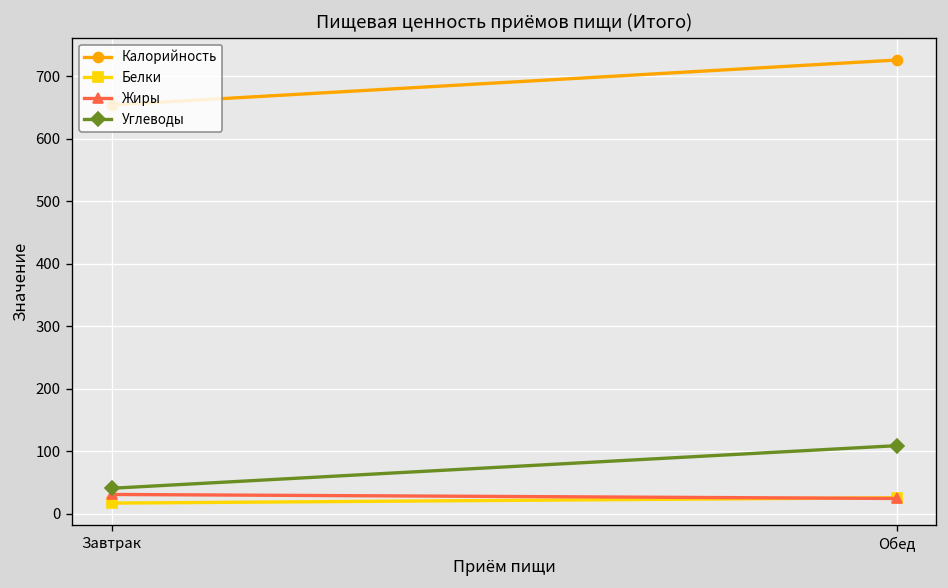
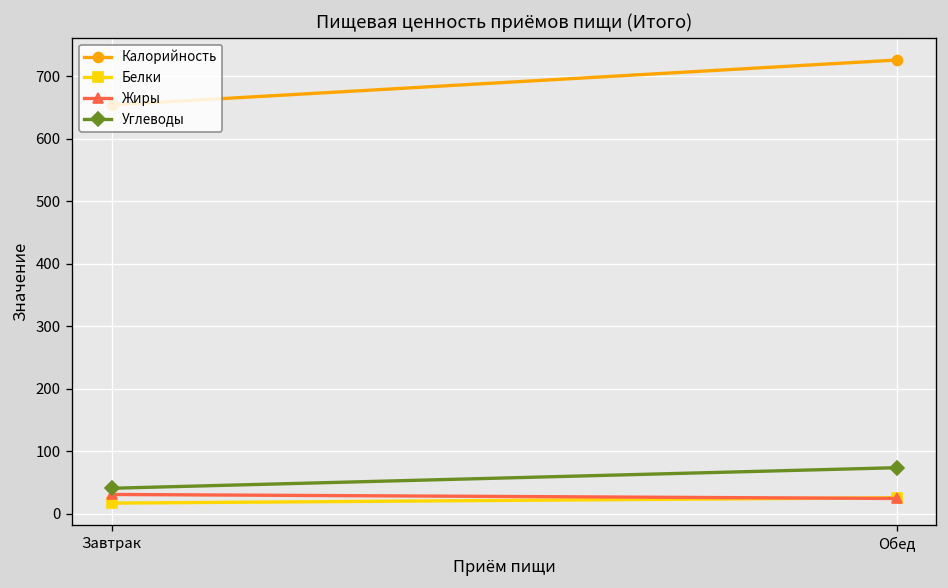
  {
    "Жиры": {
      "Завтрак": 30
    },
    "Углеводы": {
      "Завтрак": 40,
-     "Обед": 110
+     "Обед": 70
    }
  }
